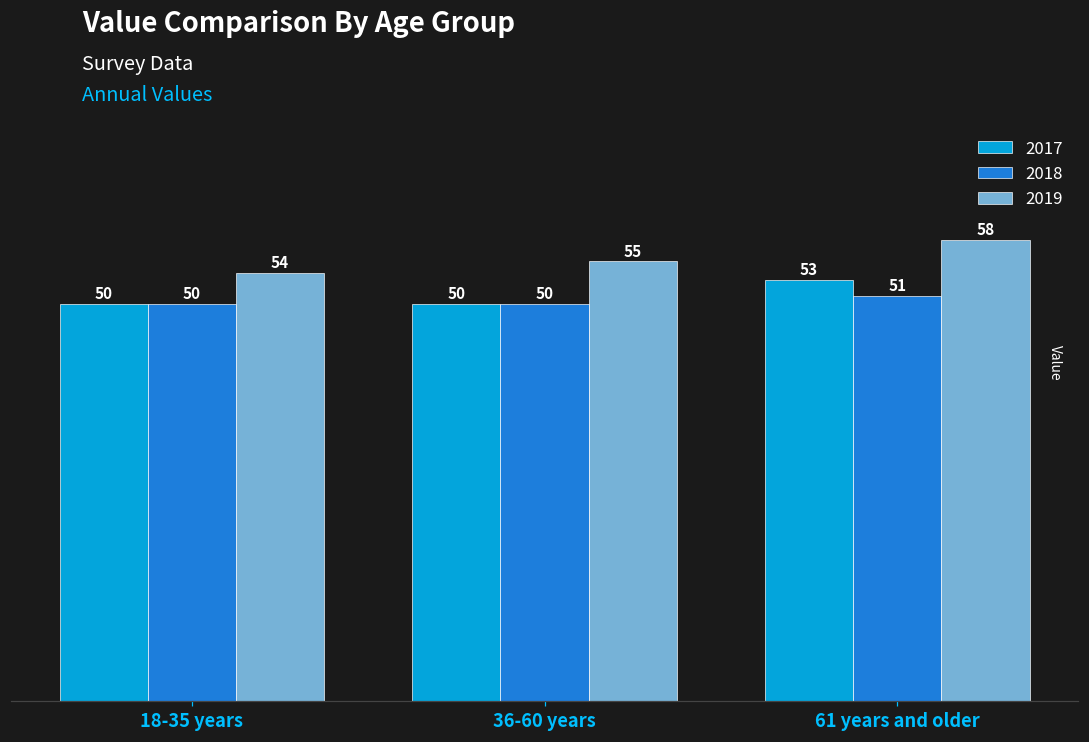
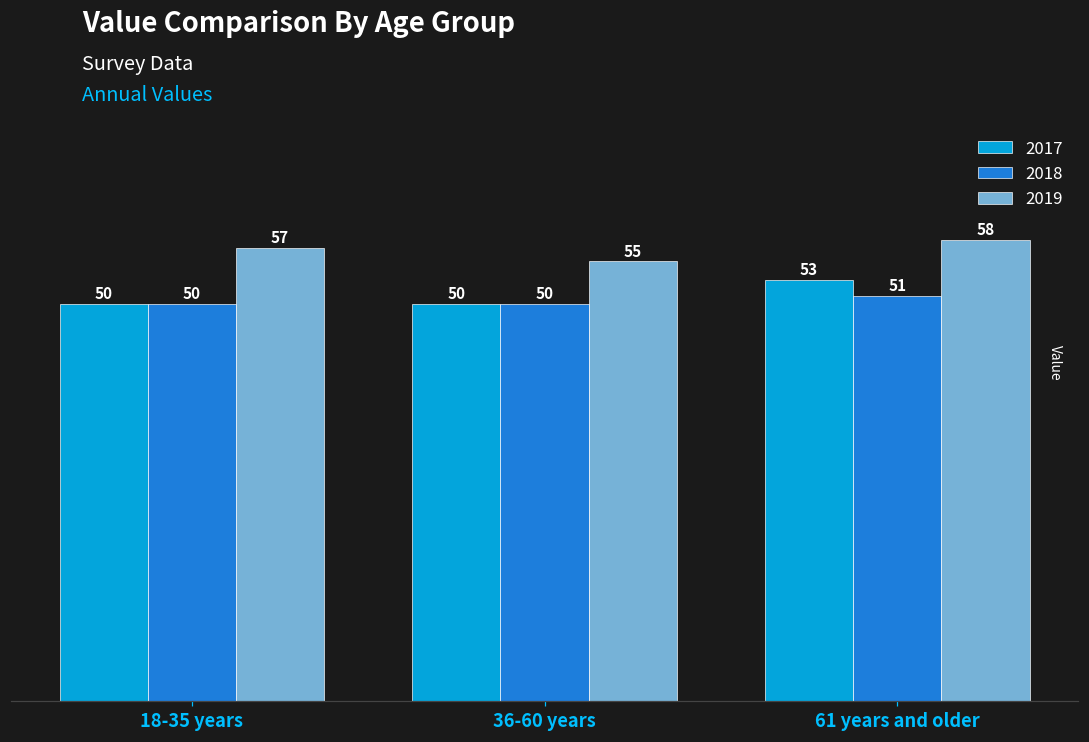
  {
    "2019": {
-     "18-35 years": 54,
+     "18-35 years": 57,
      "36-60 years": 55,
      "61 years and older": 58
    }
  }
